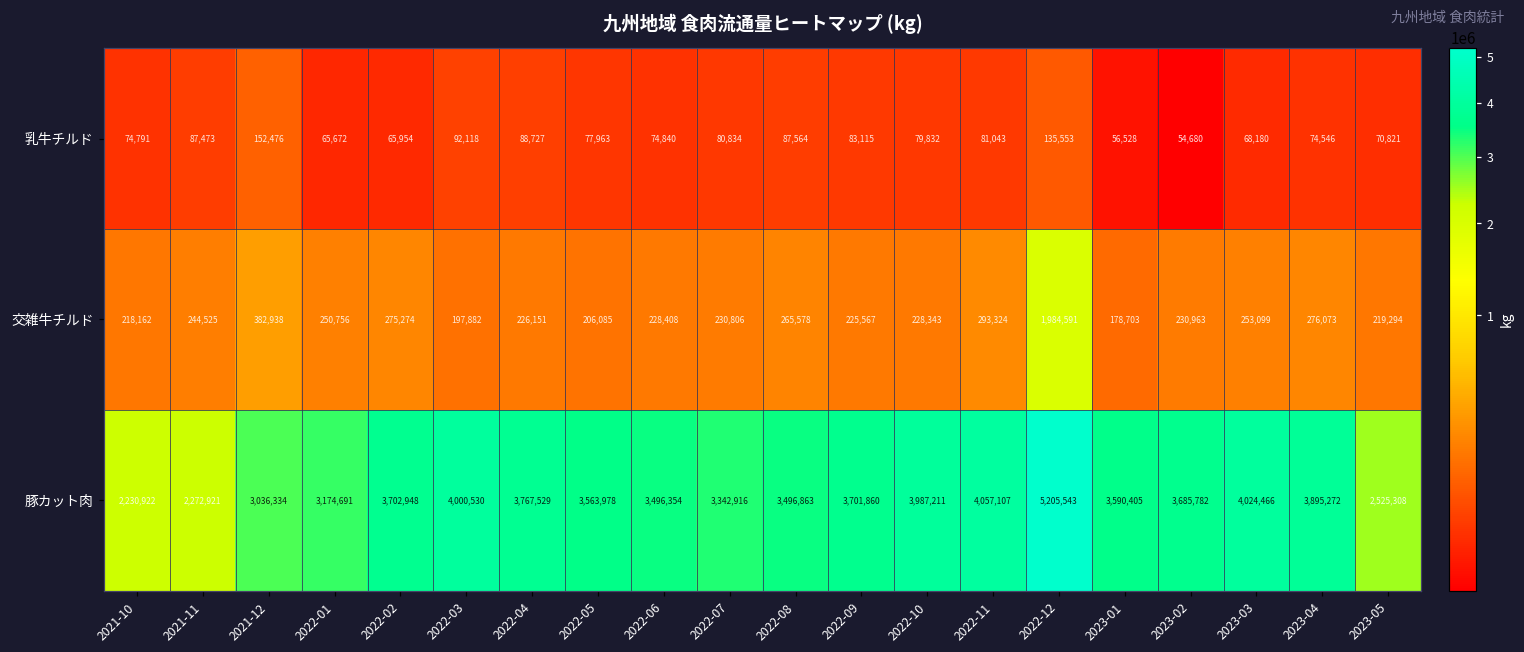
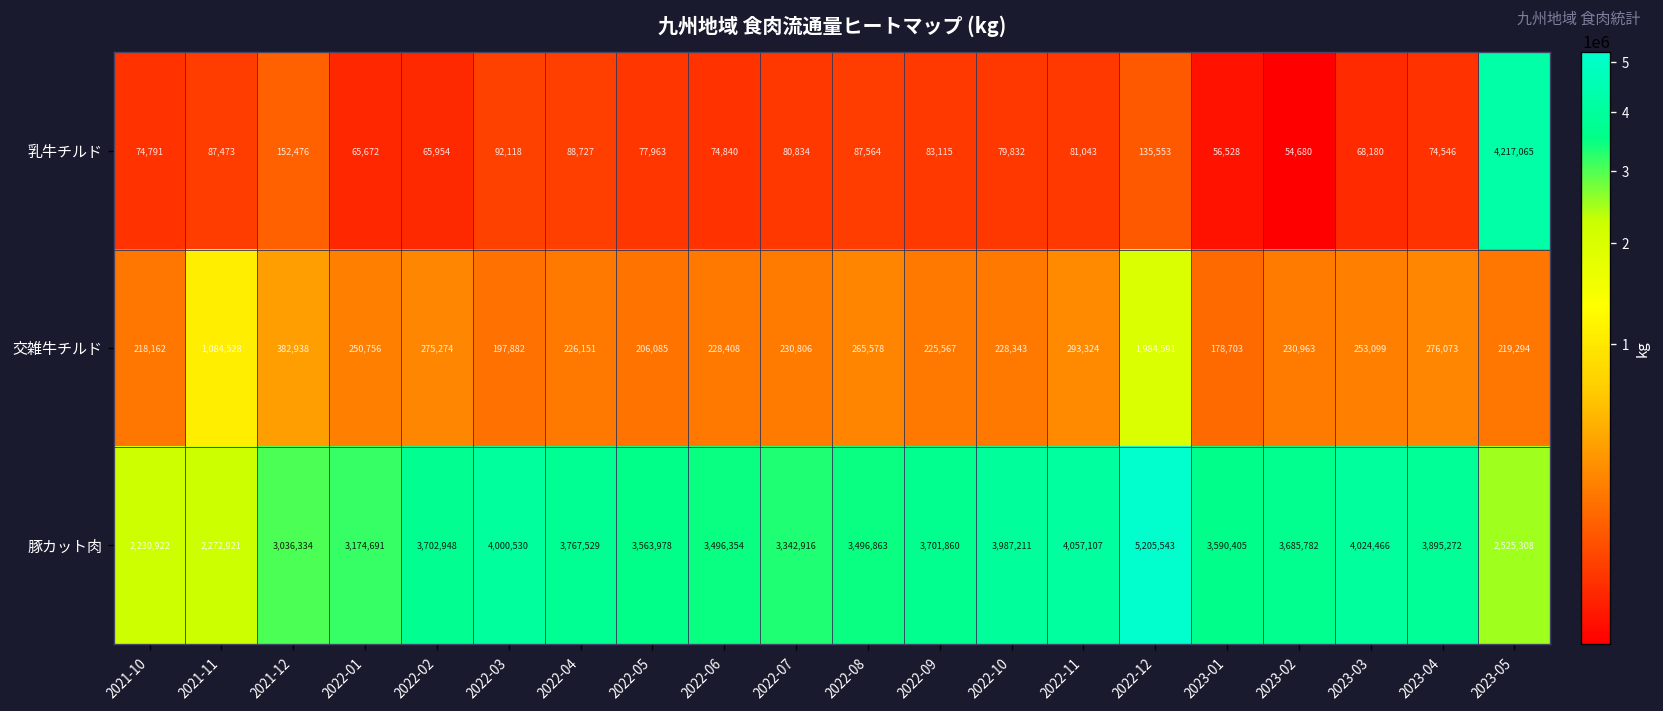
  {
    "乳牛チルド": {
      "2021-10": "74,791",
      "2021-11": "87,473",
      "2021-12": "152,476",
      "2022-01": "65,672",
      "2022-02": "65,954",
      "2022-03": "92,118",
      "2022-04": "88,727",
      "2022-05": "77,963",
      "2022-06": "74,840",
      "2022-07": "80,834",
      "2022-08": "87,564",
      "2022-09": "83,115",
      "2022-10": "79,832",
      "2022-11": "81,043",
      "2022-12": "135,553",
      "2023-01": "56,528",
      "2023-02": "54,680",
      "2023-03": "68,180",
      "2023-04": "74,546",
-     "2023-05": "70,821"
+     "2023-05": "4,217,065"
    },
    "交雑牛チルド": {
      "2021-10": "218,162",
-     "2021-11": "244,525",
+     "2021-11": "1,084,528",
      "2021-12": "382,938",
      "2022-01": "250,756",
      "2022-02": "275,274",
      "2022-03": "197,882",
      "2022-04": "226,151",
      "2022-05": "206,085",
      "2022-06": "228,408",
      "2022-07": "230,806",
      "2022-08": "265,578",
      "2022-09": "225,567",
      "2022-10": "228,343",
      "2022-11": "293,324",
      "2022-12": "1,984,591",
      "2023-01": "178,703",
      "2023-02": "230,963",
      "2023-03": "253,099",
      "2023-04": "276,073",
      "2023-05": "219,294"
    },
    "豚カット肉": {
      "2021-10": "2,230,922",
      "2021-11": "2,272,921",
      "2021-12": "3,036,334",
      "2022-01": "3,174,691",
      "2022-02": "3,702,948",
      "2022-03": "4,000,530",
      "2022-04": "3,767,529",
      "2022-05": "3,563,978",
      "2022-06": "3,496,354",
      "2022-07": "3,342,916",
      "2022-08": "3,496,863",
      "2022-09": "3,701,860",
      "2022-10": "3,987,211",
      "2022-11": "4,057,107",
      "2022-12": "5,205,543",
      "2023-01": "3,590,405",
      "2023-02": "3,685,782",
      "2023-03": "4,024,466",
      "2023-04": "3,895,272",
      "2023-05": "2,525,308"
    }
  }
